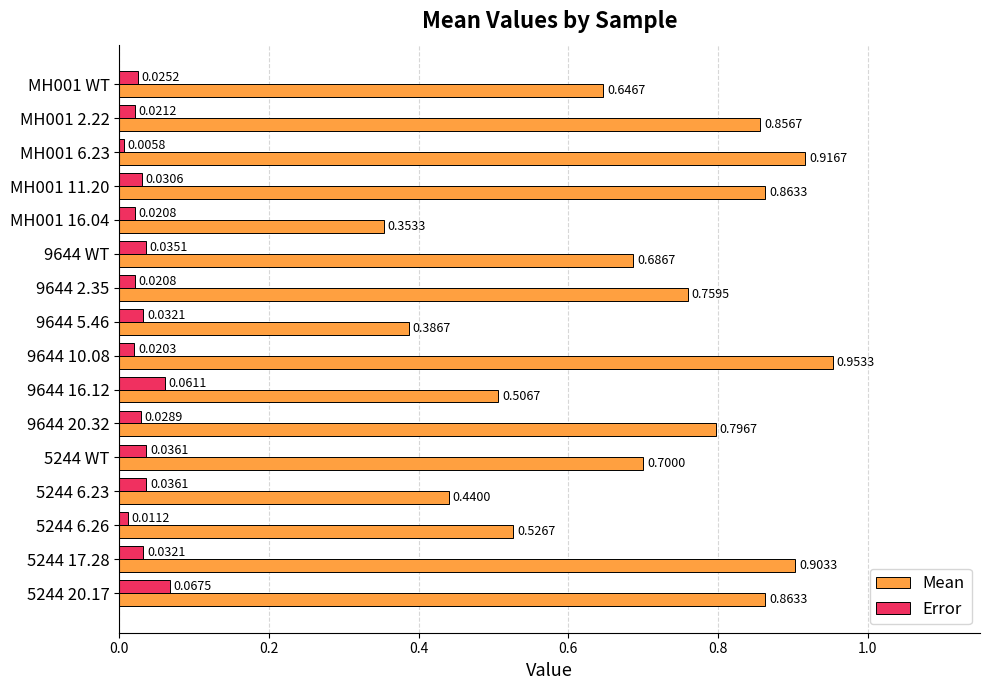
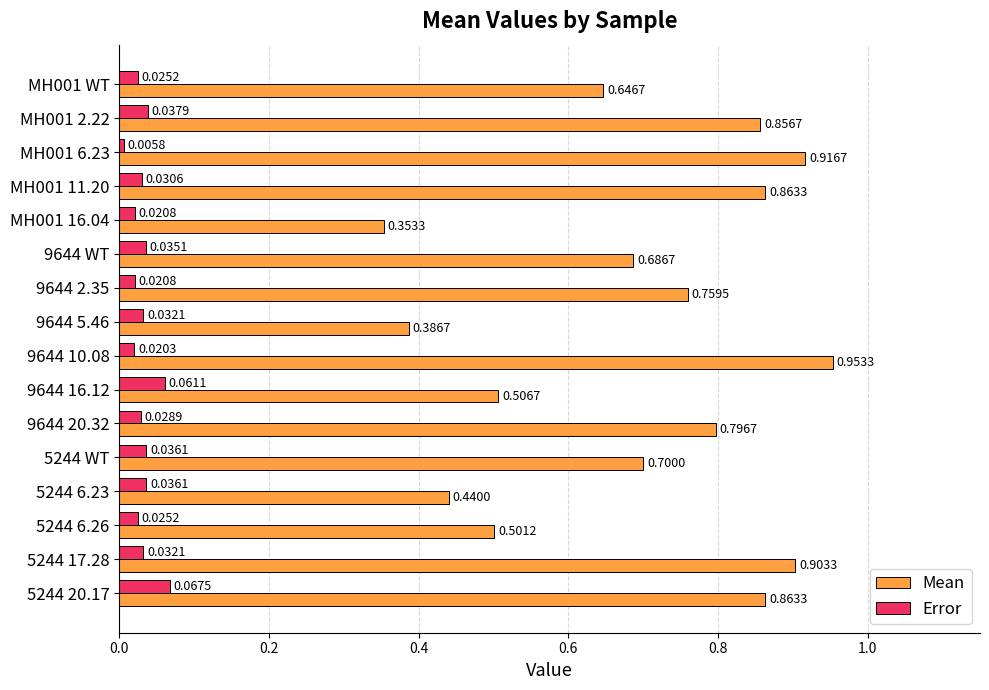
  {
    "Mean": {
      "MH001 WT": 0.6467,
      "MH001 2.22": 0.8567,
      "MH001 6.23": 0.9167,
      "MH001 11.20": 0.8633,
      "MH001 16.04": 0.3533,
      "9644 WT": 0.6867,
      "9644 2.35": 0.7595,
      "9644 5.46": 0.3867,
      "9644 10.08": 0.9533,
      "9644 16.12": 0.5067,
      "9644 20.32": 0.7967,
      "5244 WT": 0.7000,
      "5244 6.23": 0.4400,
-     "5244 6.26": 0.5267,
+     "5244 6.26": 0.5012,
      "5244 17.28": 0.9033,
      "5244 20.17": 0.8633
    },
    "Error": {
      "MH001 WT": 0.0252,
-     "MH001 2.22": 0.0212,
+     "MH001 2.22": 0.0379,
      "MH001 6.23": 0.0058,
      "MH001 11.20": 0.0306,
      "MH001 16.04": 0.0208,
      "9644 WT": 0.0351,
      "9644 2.35": 0.0208,
      "9644 5.46": 0.0321,
      "9644 10.08": 0.0203,
      "9644 16.12": 0.0611,
      "9644 20.32": 0.0289,
      "5244 WT": 0.0361,
      "5244 6.23": 0.0361,
-     "5244 6.26": 0.0112,
+     "5244 6.26": 0.0252,
      "5244 17.28": 0.0321,
      "5244 20.17": 0.0675
    }
  }
